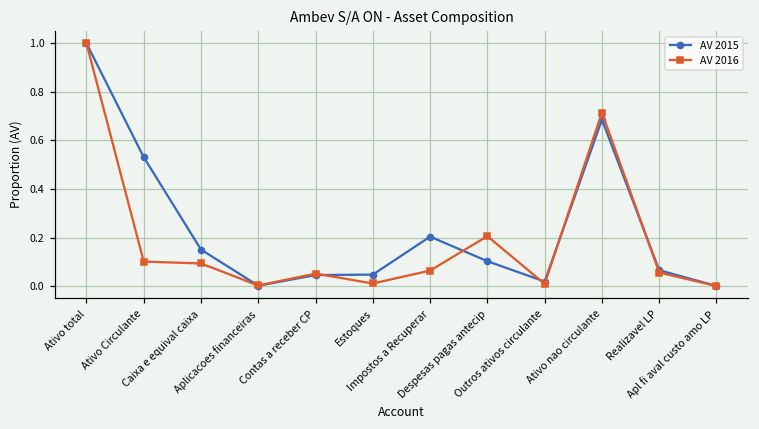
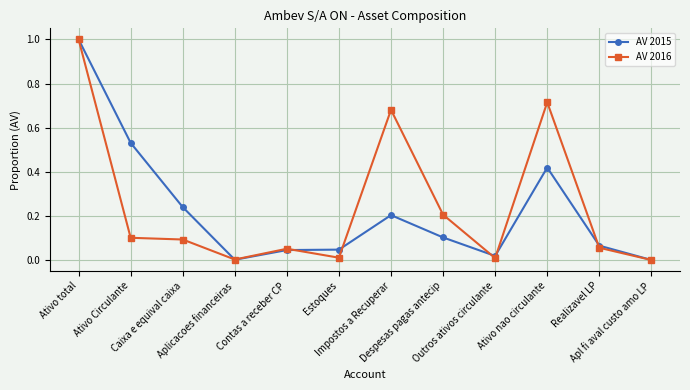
  {
    "AV 2015": {
      "Ativo Circulante": 0.53,
-     "Caixa e equival caixa": 0.15,
+     "Caixa e equival caixa": 0.24,
      "Estoques": 0.05,
      "Impostos a Recuperar": 0.20,
      "Despesas pagas antecip": 0.10,
-     "Ativo nao circulante": 0.69
+     "Ativo nao circulante": 0.42
    },
    "AV 2016": {
      "Ativo Circulante": 0.10,
      "Caixa e equival caixa": 0.09,
      "Estoques": 0.01,
-     "Impostos a Recuperar": 0.06,
+     "Impostos a Recuperar": 0.68,
      "Despesas pagas antecip": 0.21,
      "Ativo nao circulante": 0.72
    }
  }
